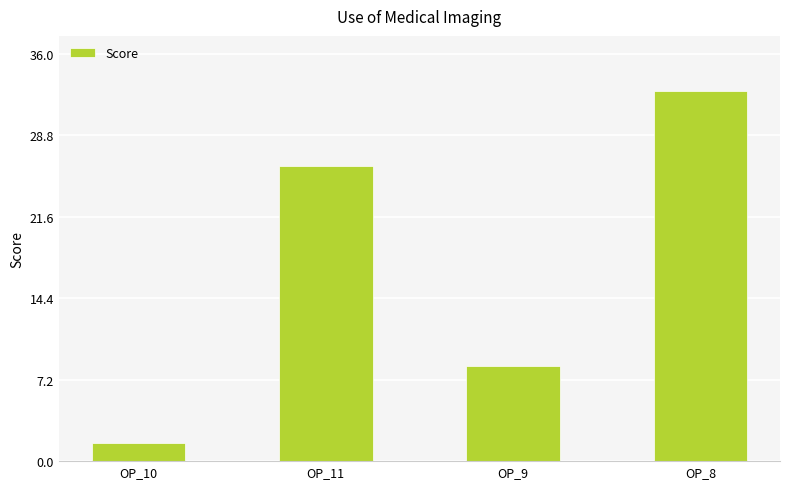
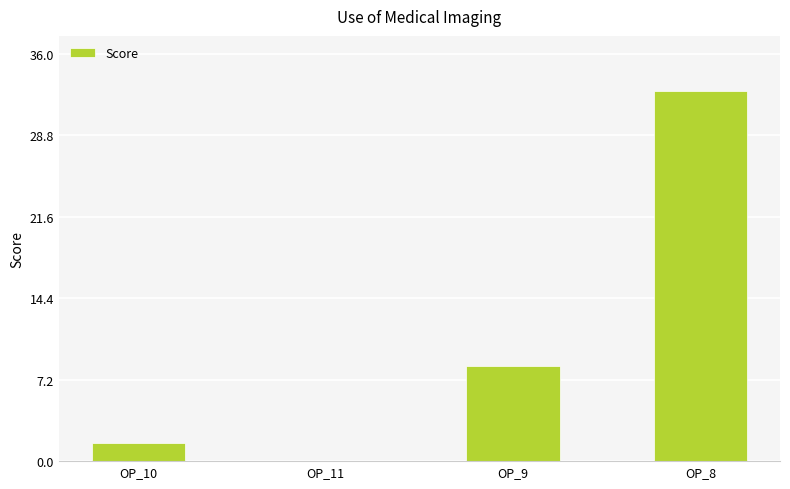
  {
    "OP_10": 1.6,
-   "OP_11": 26.1,
+   "OP_11": 0.1,
    "OP_9": 8.4,
    "OP_8": 32.7
  }
